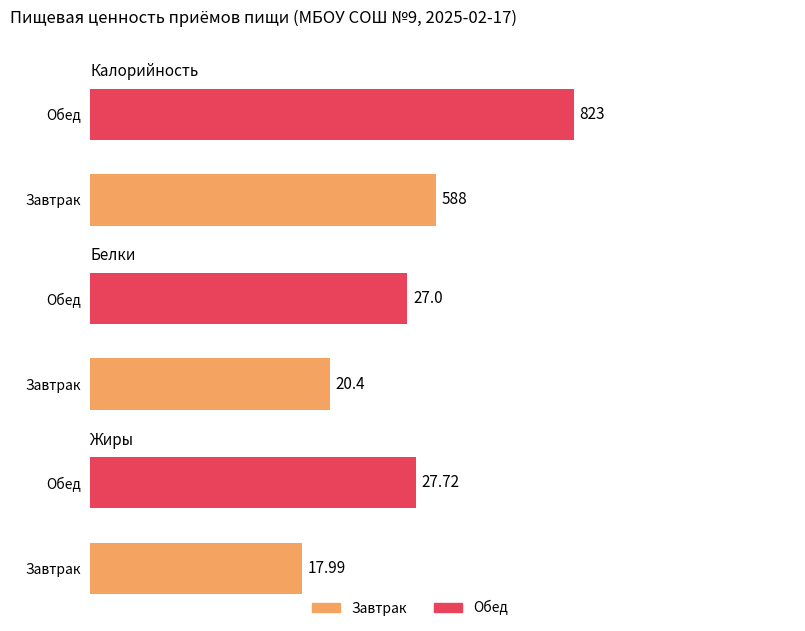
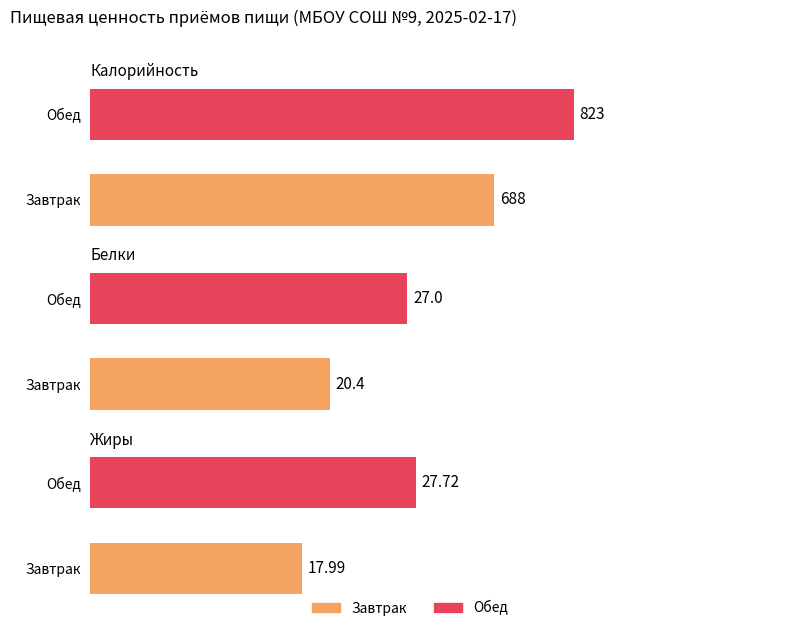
  {
    "Калорийность": {
      "Обед": 823,
-     "Завтрак": 588
+     "Завтрак": 688
    },
    "Белки": {
      "Обед": 27.0,
      "Завтрак": 20.4
    },
    "Жиры": {
      "Обед": 27.72,
      "Завтрак": 17.99
    }
  }
